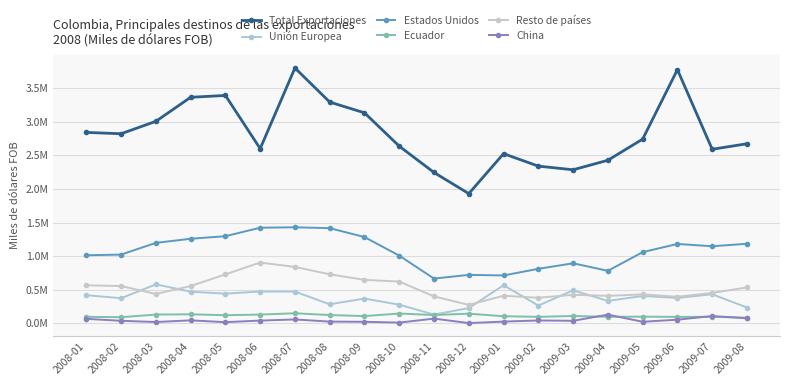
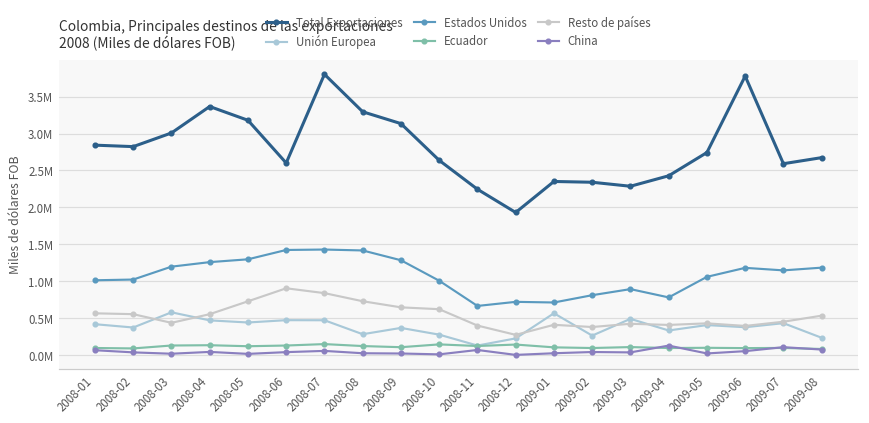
  {
    "Total Exportaciones": {
      "2008-01": 2800000,
      "2008-02": 2800000,
      "2008-03": 3000000,
      "2008-04": 3400000,
-     "2008-05": 3400000,
+     "2008-05": 3200000,
      "2008-06": 2600000,
      "2008-07": 3800000,
      "2008-08": 3300000,
      "2008-09": 3100000,
      "2008-10": 2600000,
      "2008-11": 2200000,
      "2008-12": 1900000,
-     "2009-01": 2500000,
+     "2009-01": 2400000,
      "2009-02": 2300000,
      "2009-03": 2300000,
      "2009-04": 2400000,
      "2009-05": 2700000,
      "2009-06": 3800000,
      "2009-07": 2600000,
      "2009-08": 2700000
    }
  }
